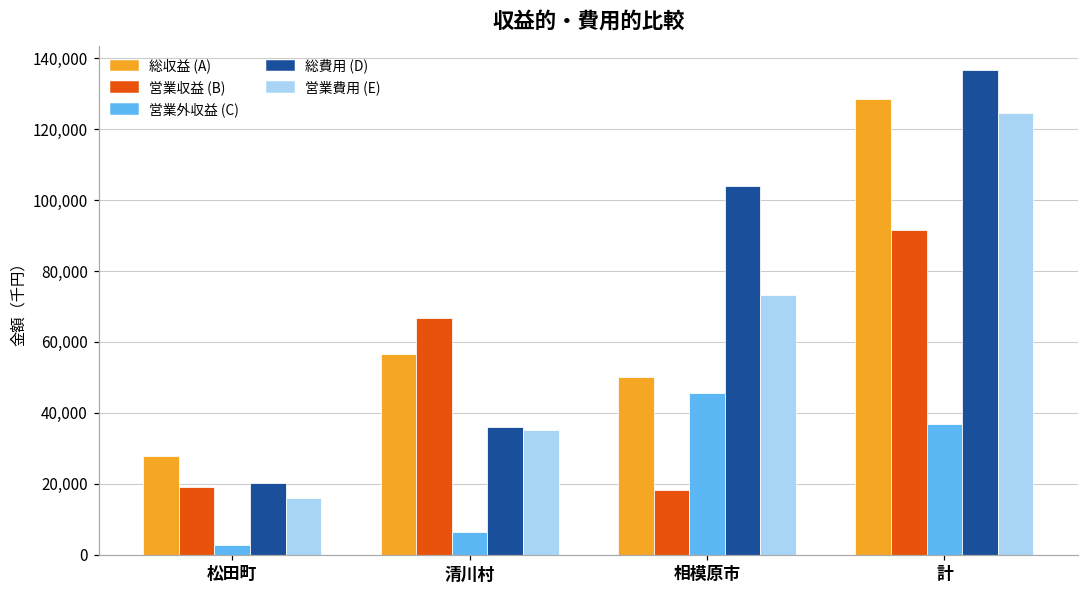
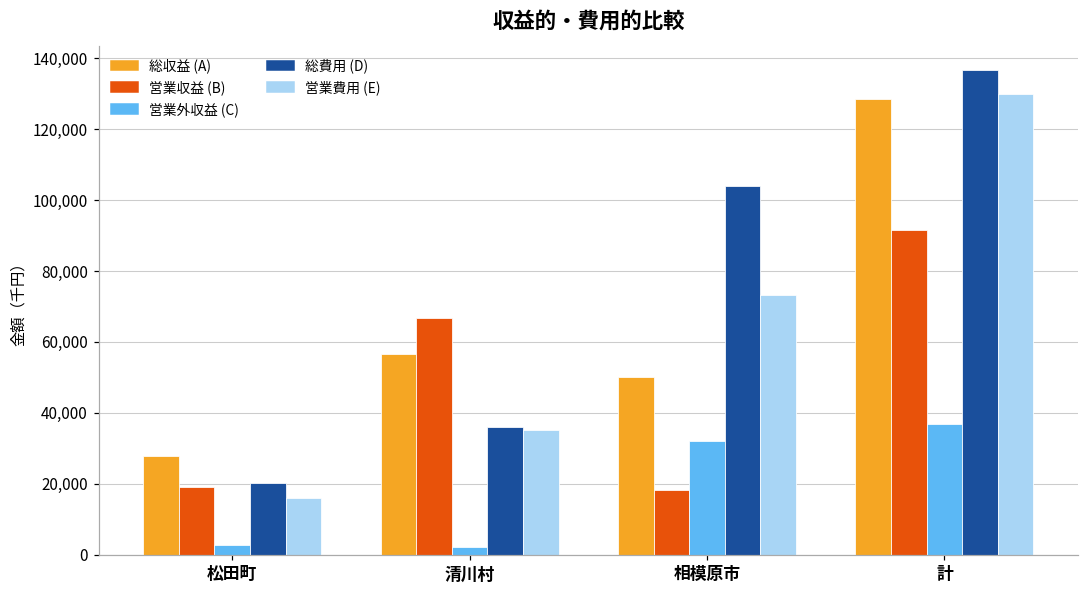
  {
    "総収益 (A)": {
      "松田町": "28,000",
      "清川村": "57,000",
      "相模原市": "50,000",
      "計": "129,000"
    },
    "営業収益 (B)": {
      "松田町": "19,000",
      "清川村": "67,000",
      "相模原市": "18,000",
      "計": "92,000"
    },
    "営業外収益 (C)": {
      "松田町": "3,000",
-     "清川村": "6,000",
-     "相模原市": "46,000",
+     "清川村": "2,000",
+     "相模原市": "32,000",
      "計": "37,000"
    },
    "総費用 (D)": {
      "松田町": "20,000",
      "清川村": "36,000",
      "相模原市": "104,000",
      "計": "137,000"
    },
    "営業費用 (E)": {
      "松田町": "16,000",
      "清川村": "35,000",
      "相模原市": "73,000",
-     "計": "125,000"
+     "計": "130,000"
    }
  }
